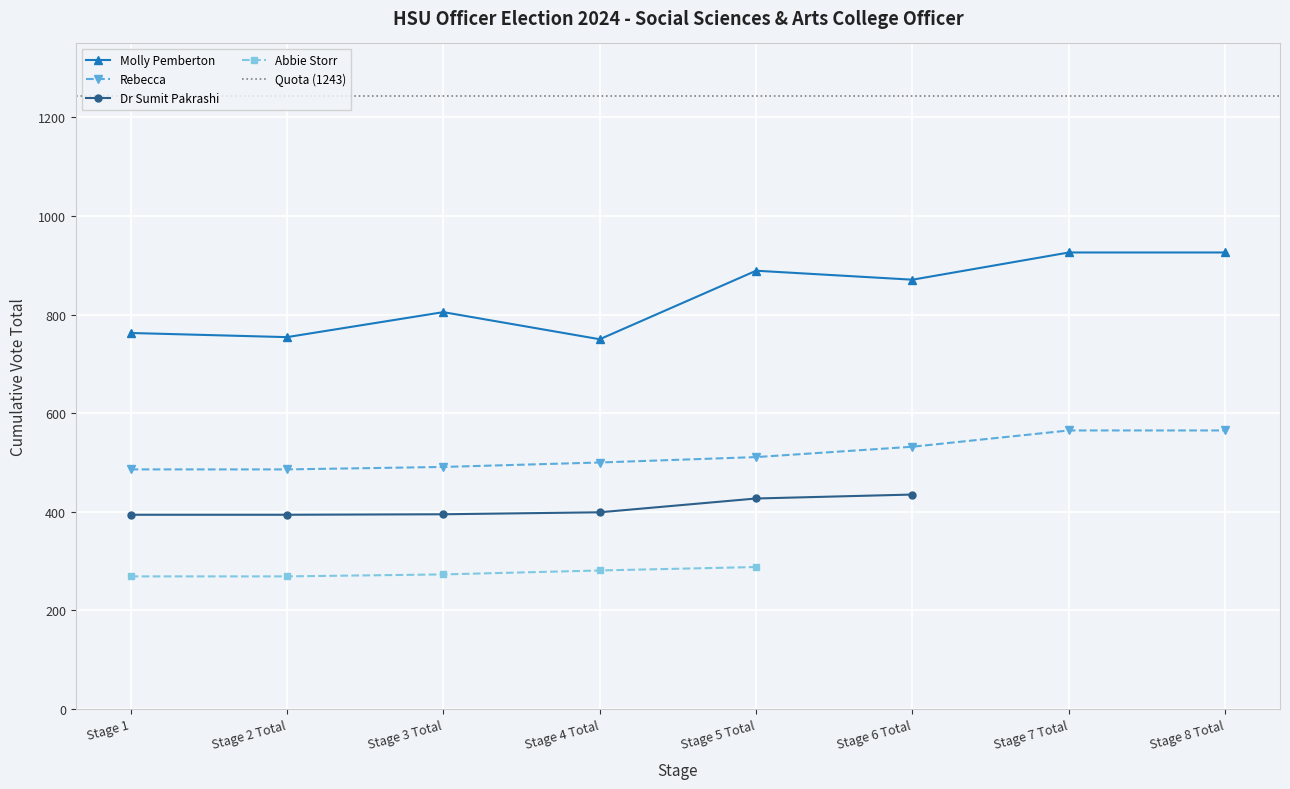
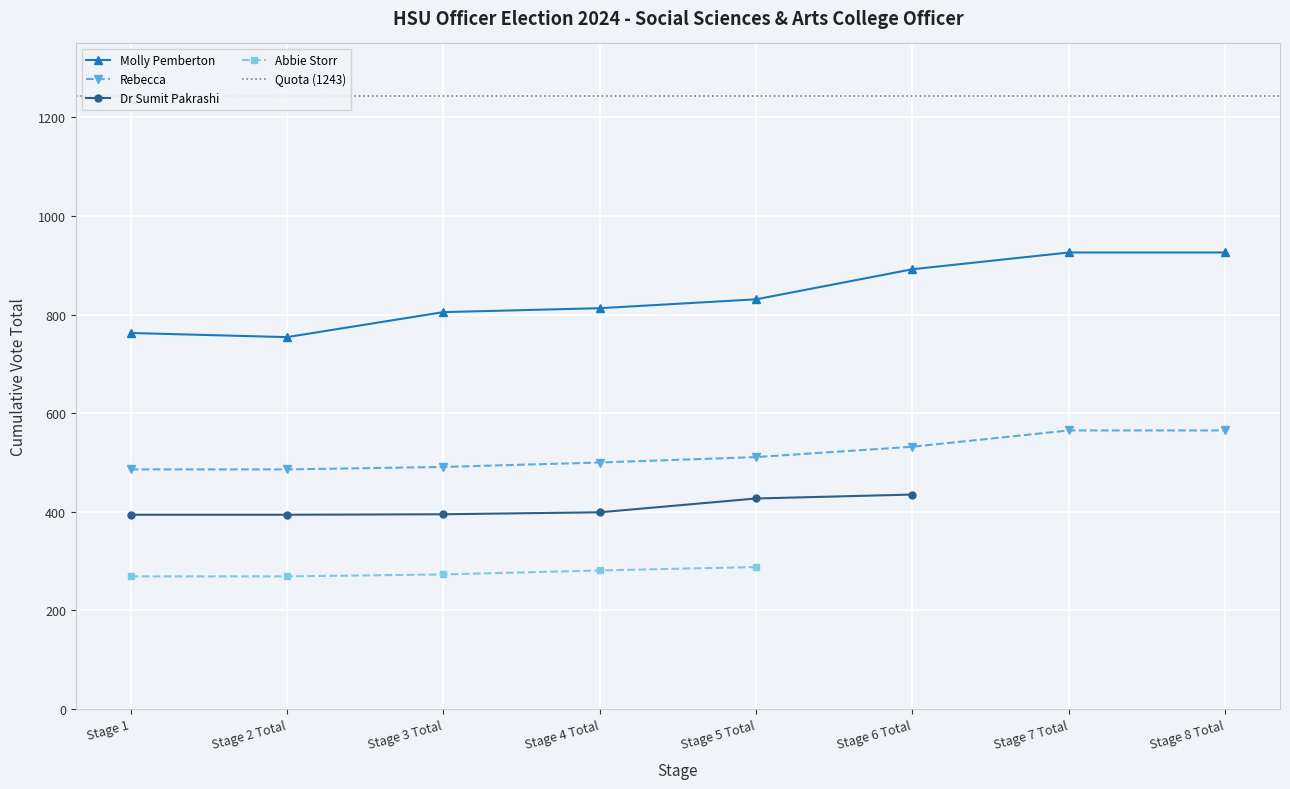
  {
    "Molly Pemberton": {
      "Stage 1": 760,
      "Stage 2 Total": 750,
      "Stage 3 Total": 810,
-     "Stage 4 Total": 750,
-     "Stage 5 Total": 890,
-     "Stage 6 Total": 870,
+     "Stage 4 Total": 810,
+     "Stage 5 Total": 830,
+     "Stage 6 Total": 890,
      "Stage 7 Total": 930,
      "Stage 8 Total": 930
    },
    "Dr Sumit Pakrashi": {
      "Stage 1": 390,
      "Stage 2 Total": 390,
      "Stage 3 Total": 400,
      "Stage 4 Total": 400,
      "Stage 5 Total": 430,
      "Stage 6 Total": 440
    }
  }
